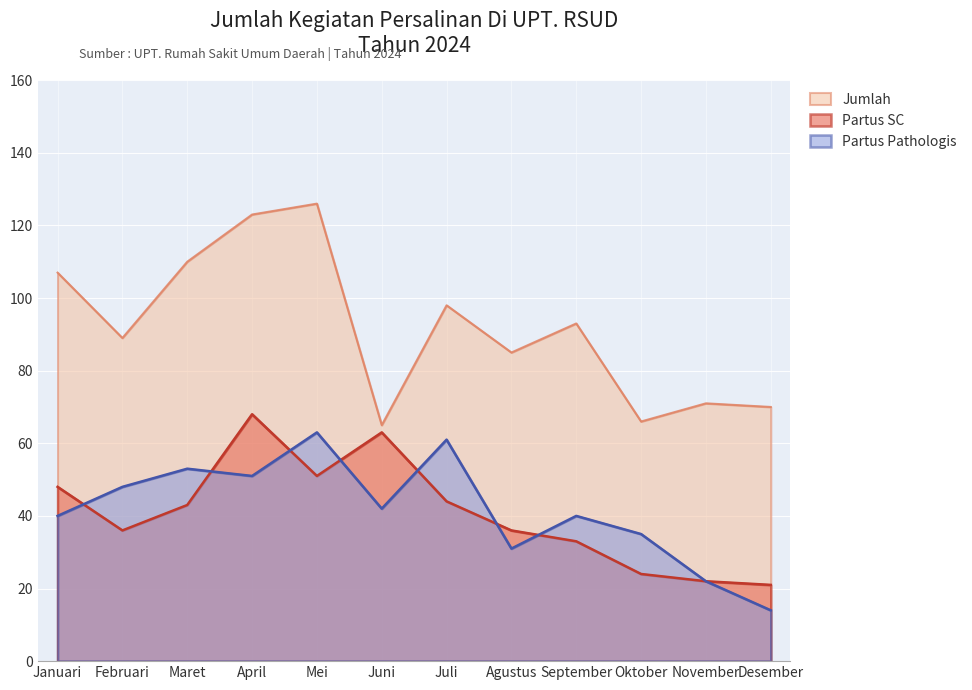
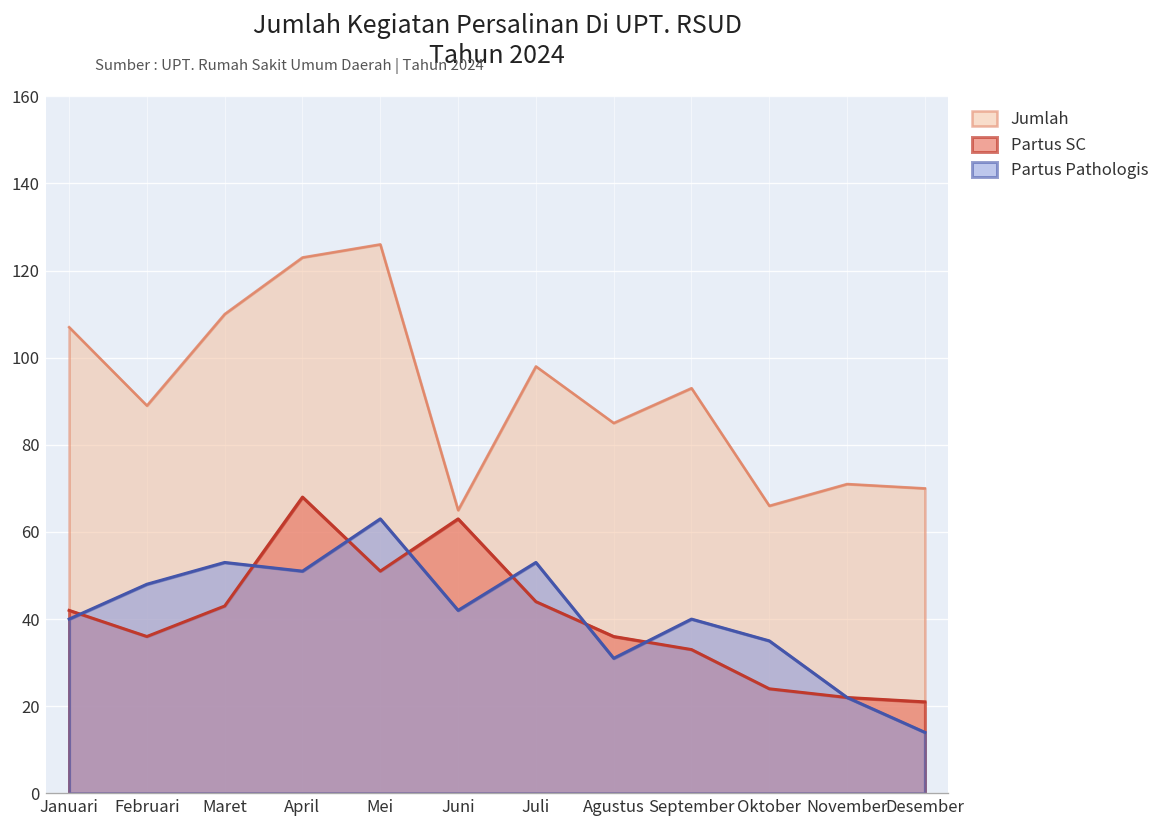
  {
    "Jumlah": {
      "Januari": 107,
      "Februari": 89,
      "Maret": 110,
      "April": 123,
      "Mei": 126,
      "Juni": 65,
      "Juli": 98,
      "Agustus": 85,
      "September": 93,
      "Oktober": 66,
      "November": 71,
      "Desember": 70
    },
    "Partus SC": {
-     "Januari": 48,
+     "Januari": 42,
      "Februari": 36,
      "Maret": 43,
      "April": 68,
      "Mei": 51,
      "Juni": 63,
      "Juli": 44,
      "Agustus": 36,
      "September": 33,
      "Oktober": 24,
      "Desember": 21
    },
    "Partus Pathologis": {
      "Januari": 40,
      "Februari": 48,
      "Maret": 53,
      "April": 51,
      "Mei": 63,
      "Juni": 42,
-     "Juli": 61,
+     "Juli": 53,
      "Agustus": 31,
      "September": 40,
      "Oktober": 35,
      "Desember": 14
    }
  }
